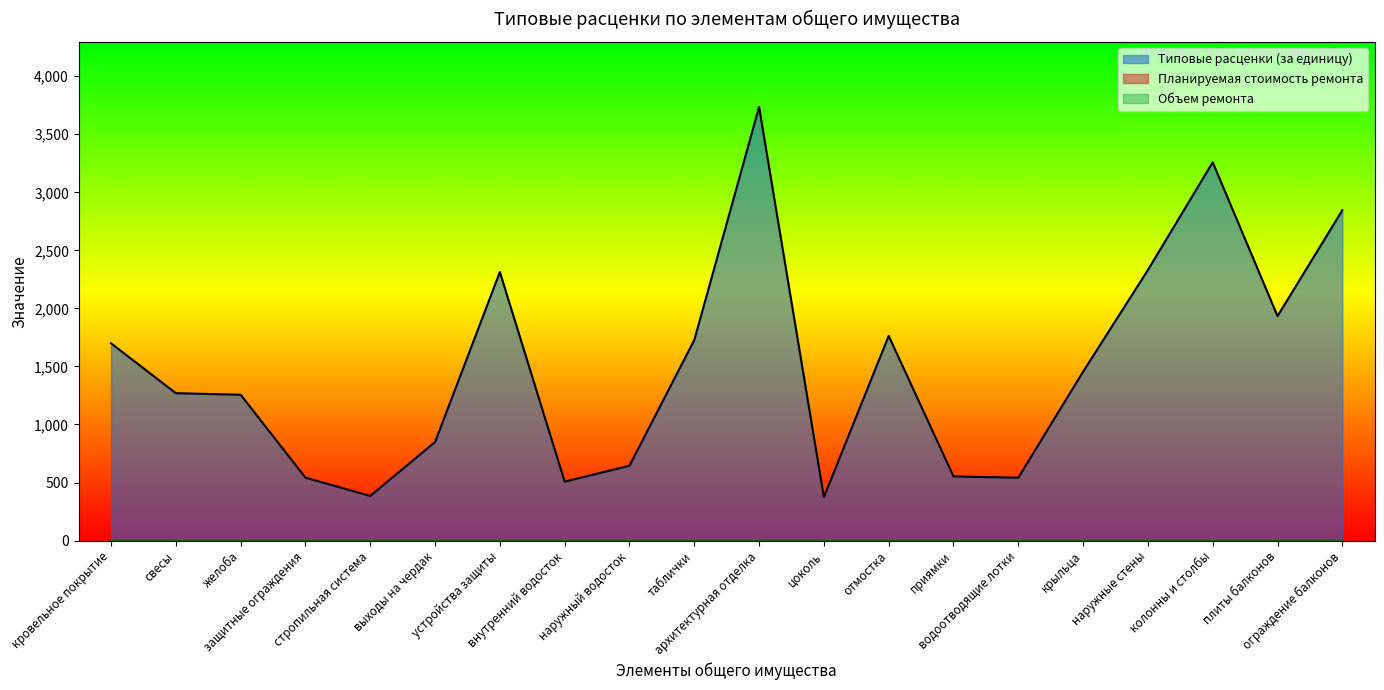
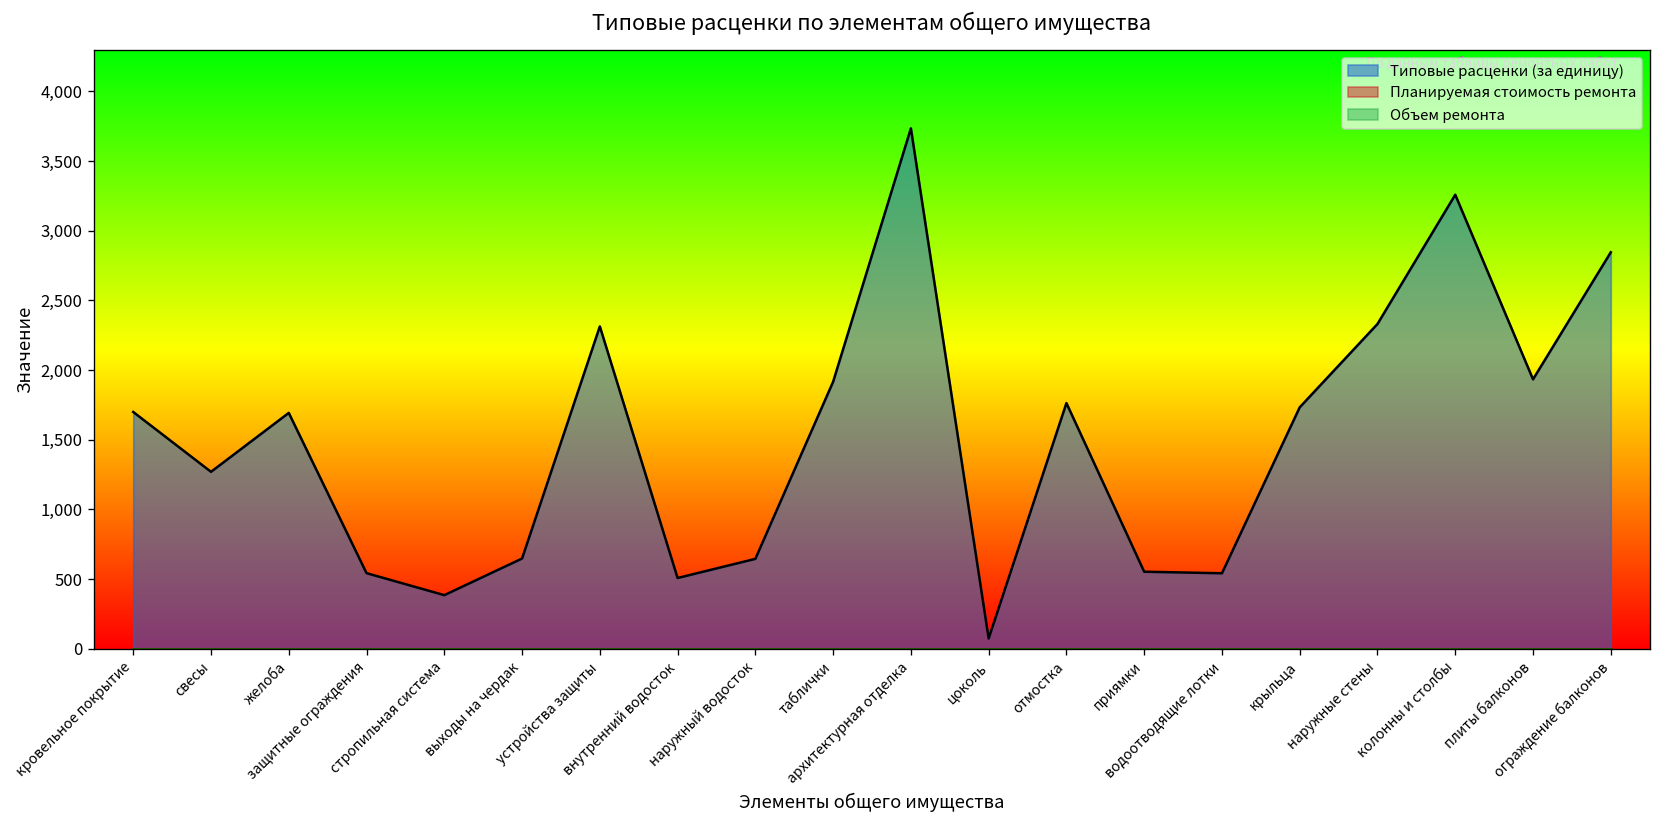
  {
    "Типовые расценки (за единицу)": {
      "кровельное покрытие": "1,700",
      "свесы": "1,270",
-     "желоба": "1,260",
+     "желоба": "1,690",
      "защитные ограждения": "540",
      "стропильная система": "380",
-     "выходы на чердак": "850",
+     "выходы на чердак": "650",
      "устройства защиты": "2,310",
      "внутренний водосток": "510",
      "наружный водосток": "640",
-     "таблички": "1,730",
+     "таблички": "1,920",
      "архитектурная отделка": "3,740",
-     "цоколь": "370",
+     "цоколь": "70",
      "отмостка": "1,760",
      "приямки": "550",
      "водоотводящие лотки": "540",
-     "крыльца": "1,450",
+     "крыльца": "1,730",
      "наружные стены": "2,330",
      "колонны и столбы": "3,260",
      "плиты балконов": "1,930",
      "ограждение балконов": "2,850"
    },
    "Объем ремонта": {
      "кровельное покрытие": "0",
      "свесы": "0",
      "желоба": "0",
      "защитные ограждения": "0",
      "стропильная система": "0",
      "выходы на чердак": "0",
      "устройства защиты": "0",
      "внутренний водосток": "0",
      "наружный водосток": "0",
      "таблички": "0",
      "архитектурная отделка": "0",
      "цоколь": "0",
      "отмостка": "0",
      "приямки": "0",
      "водоотводящие лотки": "0",
      "крыльца": "0",
      "наружные стены": "0",
      "колонны и столбы": "0",
      "плиты балконов": "0",
      "ограждение балконов": "0"
    }
  }
